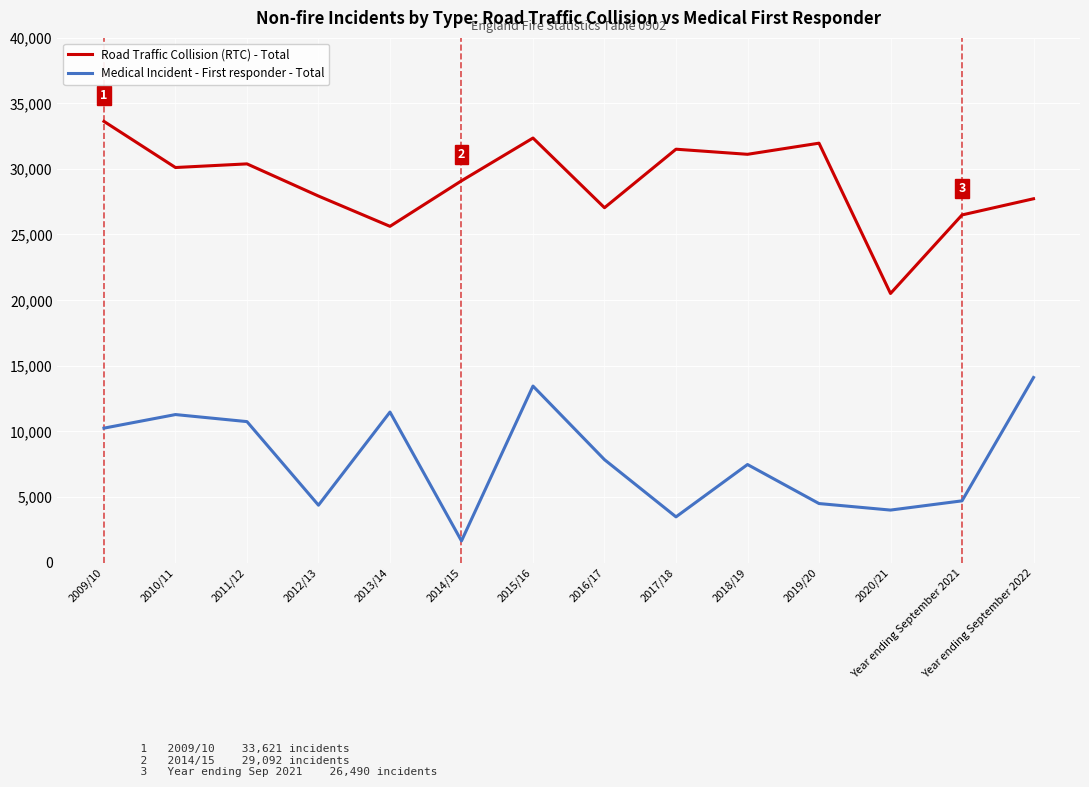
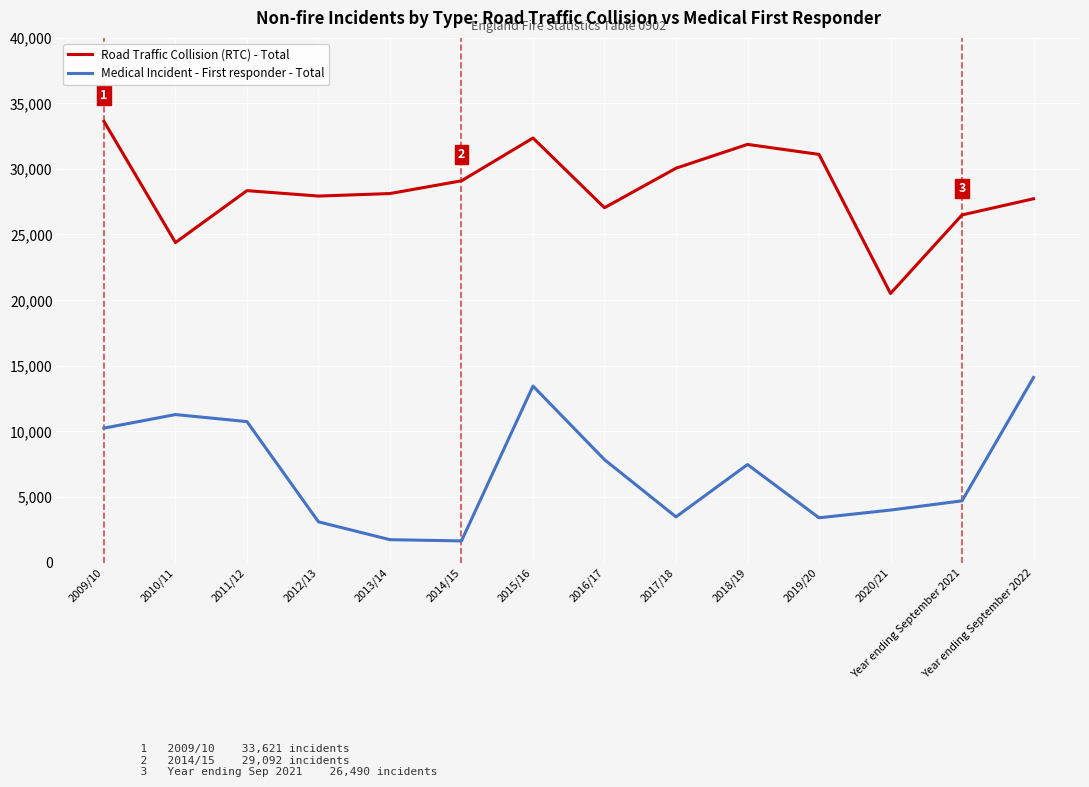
  {
    "Road Traffic Collision (RTC) - Total": {
-     "2010/11": "30,100",
-     "2011/12": "30,400",
+     "2010/11": "24,400",
+     "2011/12": "28,300",
      "2012/13": "27,900",
-     "2013/14": "25,600",
+     "2013/14": "28,100",
      "2015/16": "32,400",
      "2016/17": "27,000",
-     "2017/18": "31,500",
-     "2018/19": "31,100",
-     "2019/20": "32,000",
+     "2017/18": "30,100",
+     "2018/19": "31,900",
+     "2019/20": "31,100",
      "2020/21": "20,500",
      "Year ending September 2022": "27,700"
    },
    "Medical Incident - First responder - Total": {
      "2009/10": "10,200",
      "2010/11": "11,300",
      "2011/12": "10,700",
-     "2012/13": "4,400",
-     "2013/14": "11,500",
+     "2012/13": "3,100",
+     "2013/14": "1,700",
      "2014/15": "1,600",
      "2015/16": "13,400",
      "2016/17": "7,800",
      "2017/18": "3,500",
      "2018/19": "7,500",
-     "2019/20": "4,500",
+     "2019/20": "3,400",
      "2020/21": "4,000",
      "Year ending September 2021": "4,700",
      "Year ending September 2022": "14,100"
    }
  }
